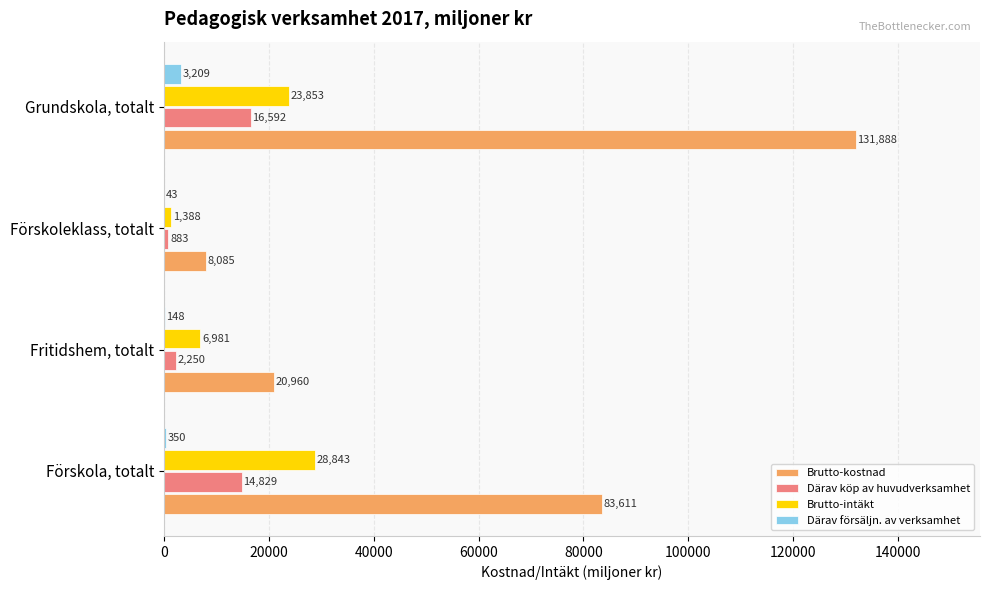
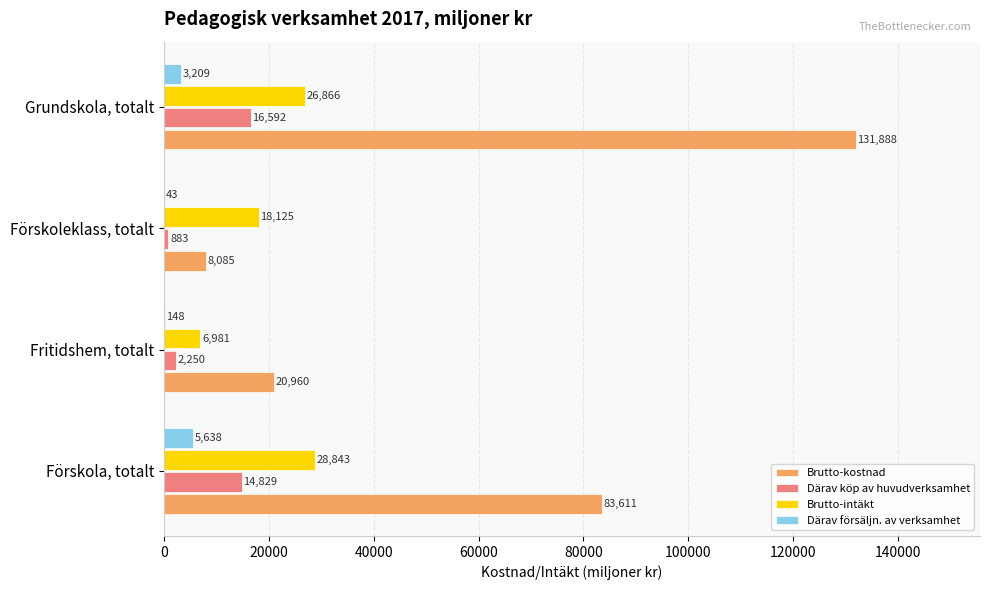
  {
    "Brutto-intäkt": {
-     "Grundskola, totalt": "23,853",
-     "Förskoleklass, totalt": "1,388",
+     "Grundskola, totalt": "26,866",
+     "Förskoleklass, totalt": "18,125",
      "Fritidshem, totalt": "6,981",
      "Förskola, totalt": "28,843"
    },
    "Därav försäljn. av verksamhet": {
      "Grundskola, totalt": "3,209",
      "Förskoleklass, totalt": "43",
      "Fritidshem, totalt": "148",
-     "Förskola, totalt": "350"
+     "Förskola, totalt": "5,638"
    }
  }
